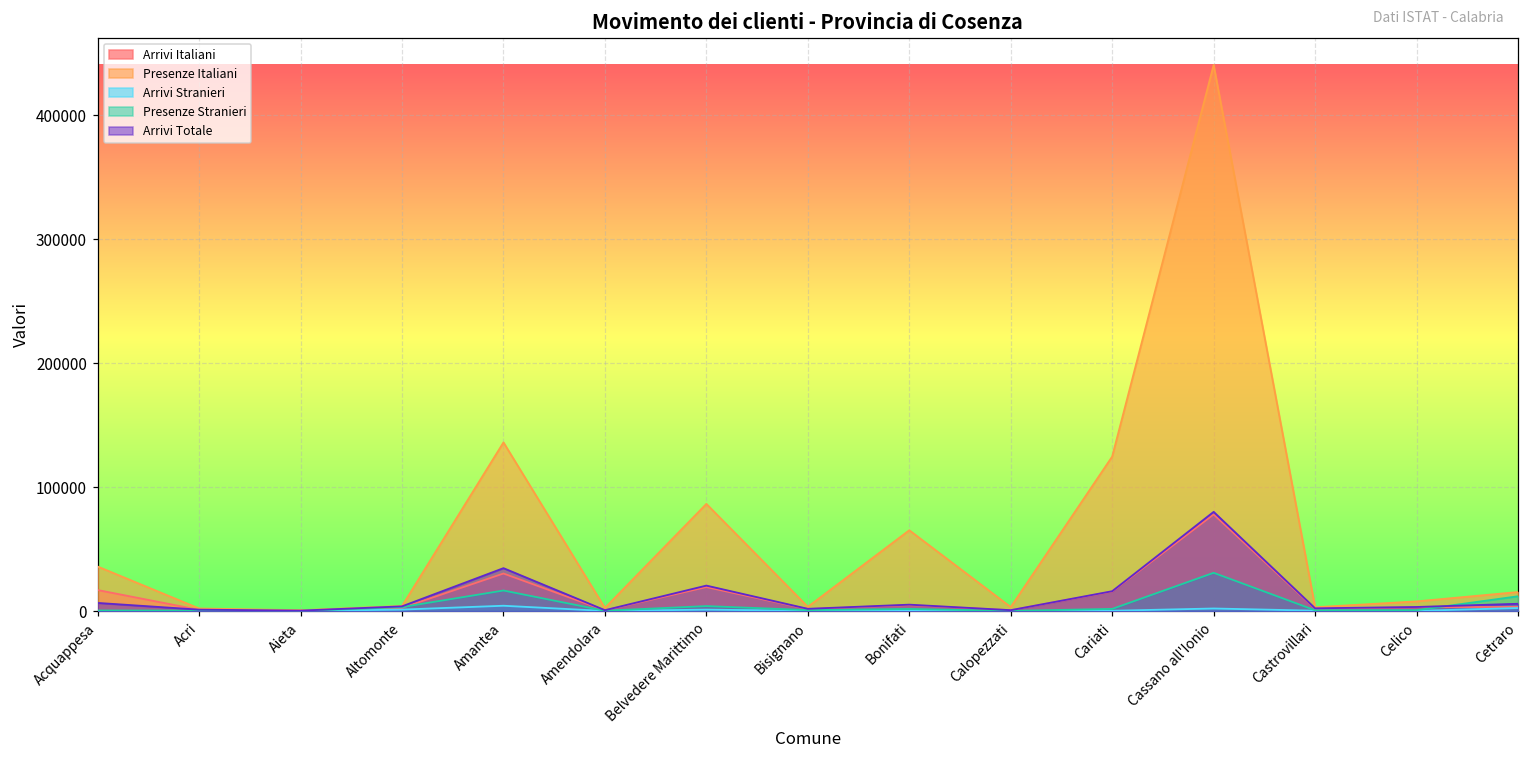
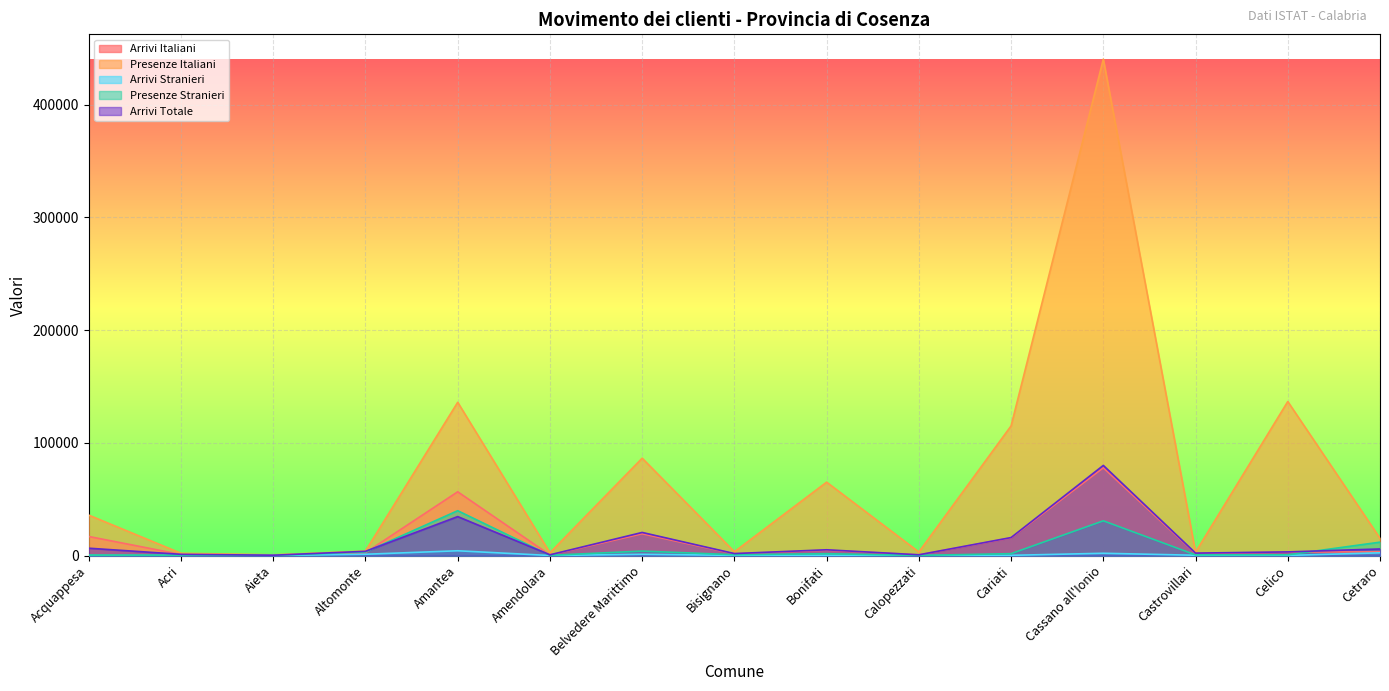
  {
    "Arrivi Italiani": {
      "Acquappesa": 17000,
-     "Amantea": 30000
+     "Amantea": 57000
    },
    "Presenze Italiani": {
      "Acquappesa": 36000,
      "Amantea": 136000,
      "Belvedere Marittimo": 86000,
      "Bonifati": 65000,
      "Calopezzati": 3000,
-     "Cariati": 125000,
+     "Cariati": 115000,
      "Cassano all'Ionio": 440000,
-     "Celico": 8000,
+     "Celico": 137000,
      "Cetraro": 15000
    },
    "Arrivi Stranieri": {
      "Amantea": 4000,
      "Belvedere Marittimo": 1000,
      "Cassano all'Ionio": 2000
    },
    "Presenze Stranieri": {
-     "Amantea": 17000,
+     "Amantea": 40000,
      "Belvedere Marittimo": 4000,
      "Cassano all'Ionio": 31000,
      "Cetraro": 12000
    },
    "Arrivi Totale": {
      "Acquappesa": 7000,
      "Amantea": 35000,
      "Cetraro": 6000
    }
  }
